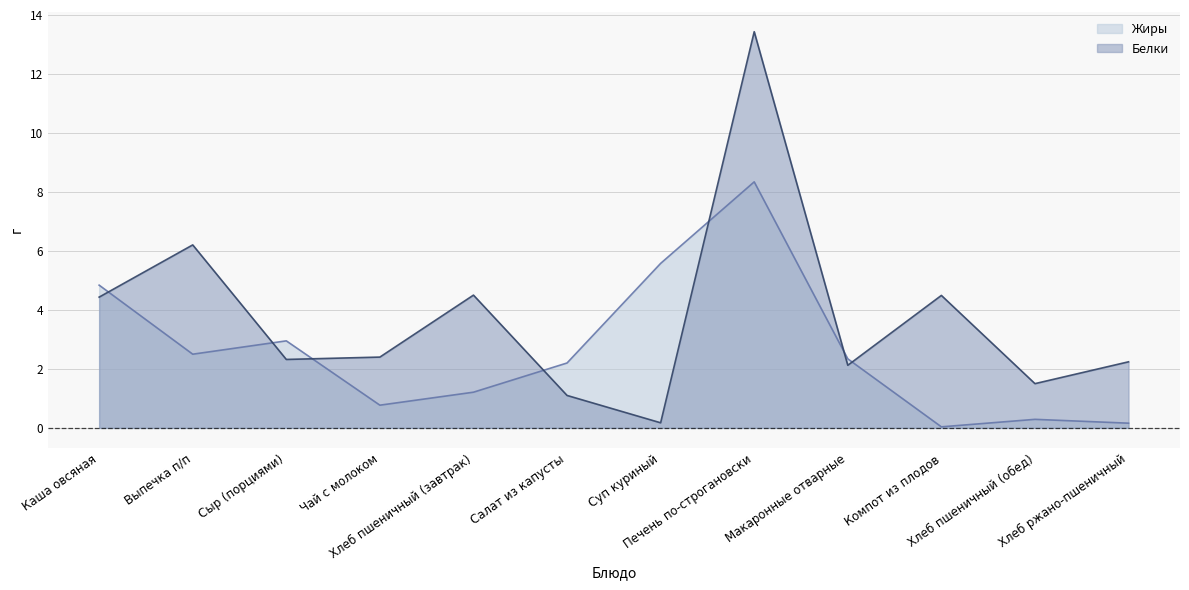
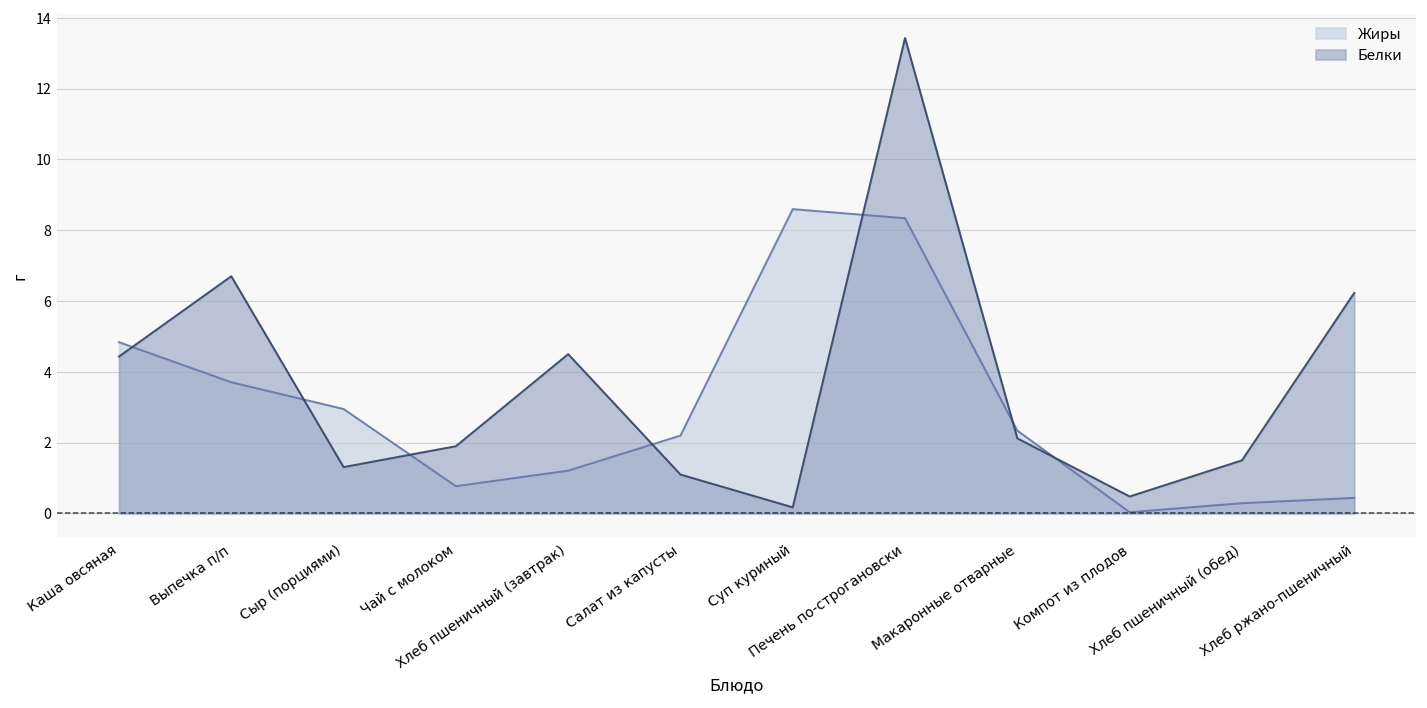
  {
    "Жиры": {
      "Каша овсяная": 4.8,
-     "Выпечка п/п": 2.5,
+     "Выпечка п/п": 3.7,
      "Сыр (порциями)": 3.0,
      "Чай с молоком": 0.8,
      "Хлеб пшеничный (завтрак)": 1.2,
      "Салат из капусты": 2.2,
-     "Суп куриный": 5.6,
+     "Суп куриный": 8.6,
      "Печень по-строгановски": 8.3,
      "Макаронные отварные": 2.3,
      "Компот из плодов": 0.0,
      "Хлеб пшеничный (обед)": 0.3,
-     "Хлеб ржано-пшеничный": 0.2
+     "Хлеб ржано-пшеничный": 0.4
    },
    "Белки": {
      "Каша овсяная": 4.4,
-     "Выпечка п/п": 6.2,
-     "Сыр (порциями)": 2.3,
-     "Чай с молоком": 2.4,
+     "Выпечка п/п": 6.7,
+     "Сыр (порциями)": 1.3,
+     "Чай с молоком": 1.9,
      "Хлеб пшеничный (завтрак)": 4.5,
      "Салат из капусты": 1.1,
      "Суп куриный": 0.2,
      "Печень по-строгановски": 13.4,
      "Макаронные отварные": 2.1,
-     "Компот из плодов": 4.5,
+     "Компот из плодов": 0.5,
      "Хлеб пшеничный (обед)": 1.5,
-     "Хлеб ржано-пшеничный": 2.2
+     "Хлеб ржано-пшеничный": 6.2
    }
  }
